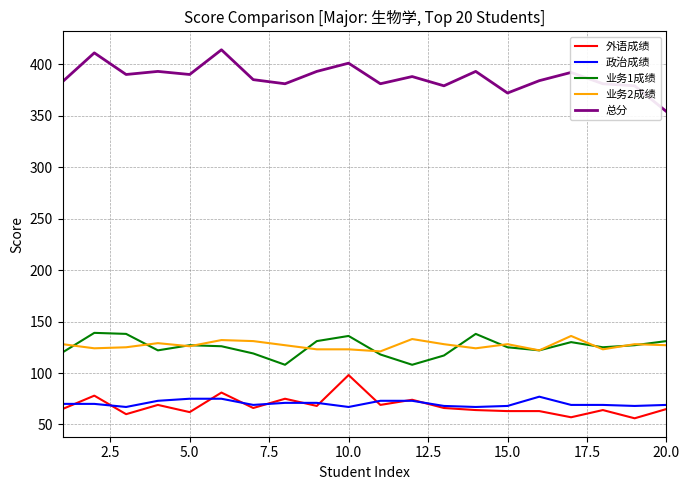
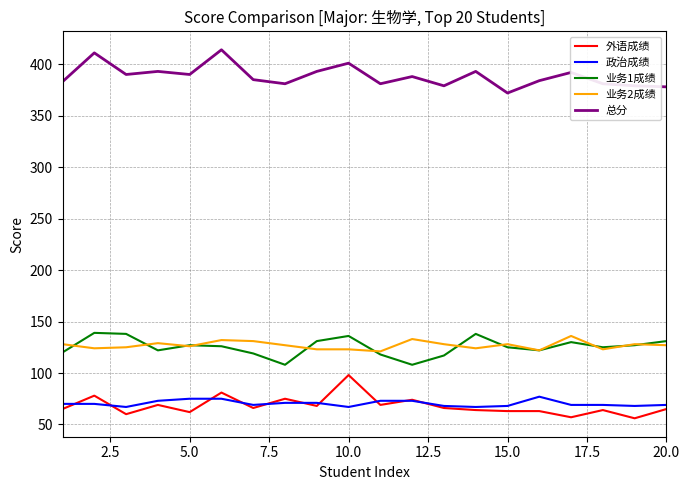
  {
    "外语成绩": {
      "5.0": 62,
      "10.0": 98,
      "15.0": 63,
      "20.0": 65
    },
    "政治成绩": {
      "5.0": 75,
      "10.0": 67,
      "15.0": 68,
      "20.0": 69
    },
    "业务1成绩": {
      "10.0": 136,
      "15.0": 125,
      "20.0": 131
    },
    "业务2成绩": {
      "10.0": 123,
      "15.0": 128,
      "20.0": 127
    },
    "总分": {
      "5.0": 390,
      "10.0": 401,
      "15.0": 372,
-     "20.0": 354
+     "20.0": 378
    }
  }
